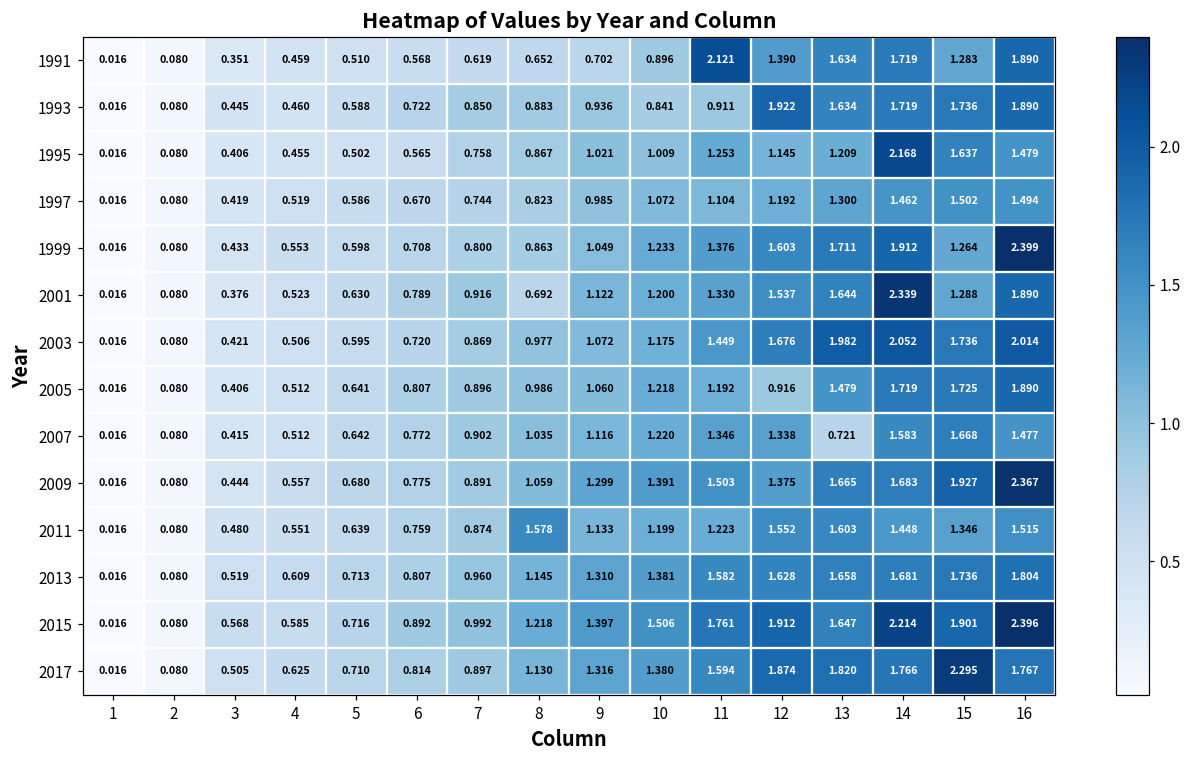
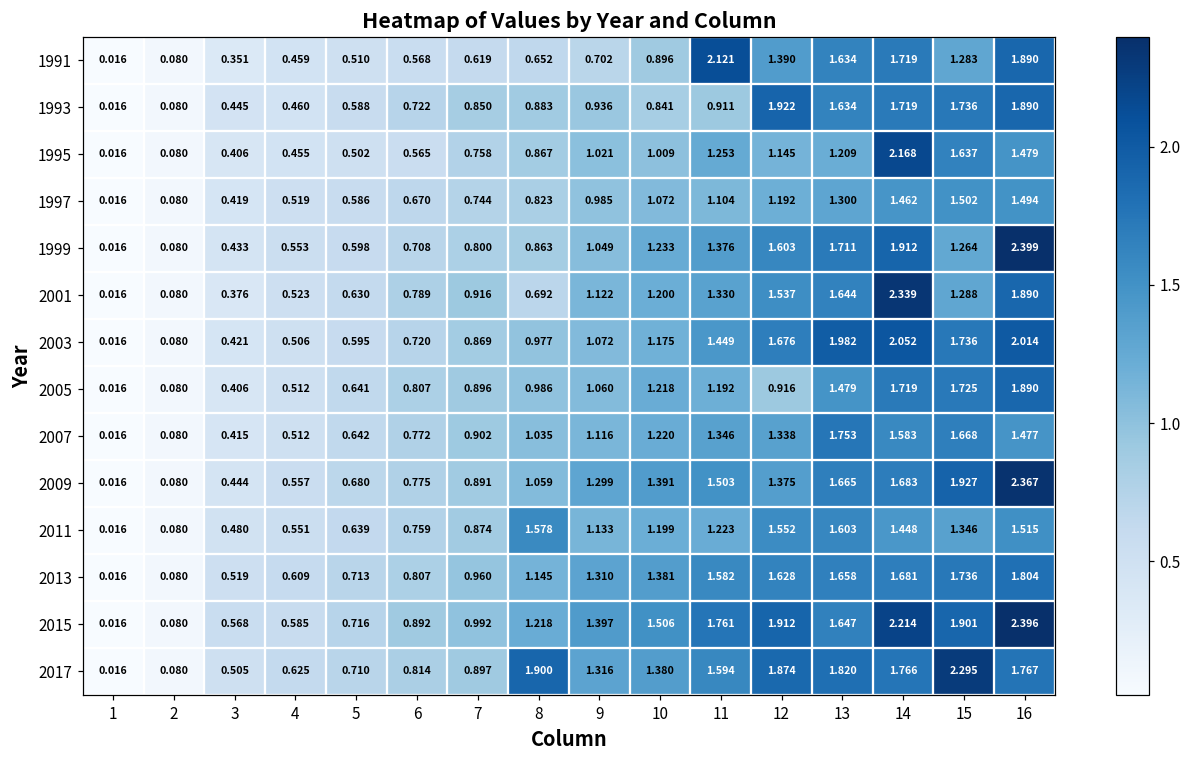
  {
    "2007": {
      "1": 0.016,
      "2": 0.080,
      "3": 0.415,
      "4": 0.512,
      "5": 0.642,
      "6": 0.772,
      "7": 0.902,
      "8": 1.035,
      "9": 1.116,
      "10": 1.220,
      "11": 1.346,
      "12": 1.338,
-     "13": 0.721,
+     "13": 1.753,
      "14": 1.583,
      "15": 1.668,
      "16": 1.477
    },
    "2017": {
      "1": 0.016,
      "2": 0.080,
      "3": 0.505,
      "4": 0.625,
      "5": 0.710,
      "6": 0.814,
      "7": 0.897,
-     "8": 1.130,
+     "8": 1.900,
      "9": 1.316,
      "10": 1.380,
      "11": 1.594,
      "12": 1.874,
      "13": 1.820,
      "14": 1.766,
      "15": 2.295,
      "16": 1.767
    }
  }
